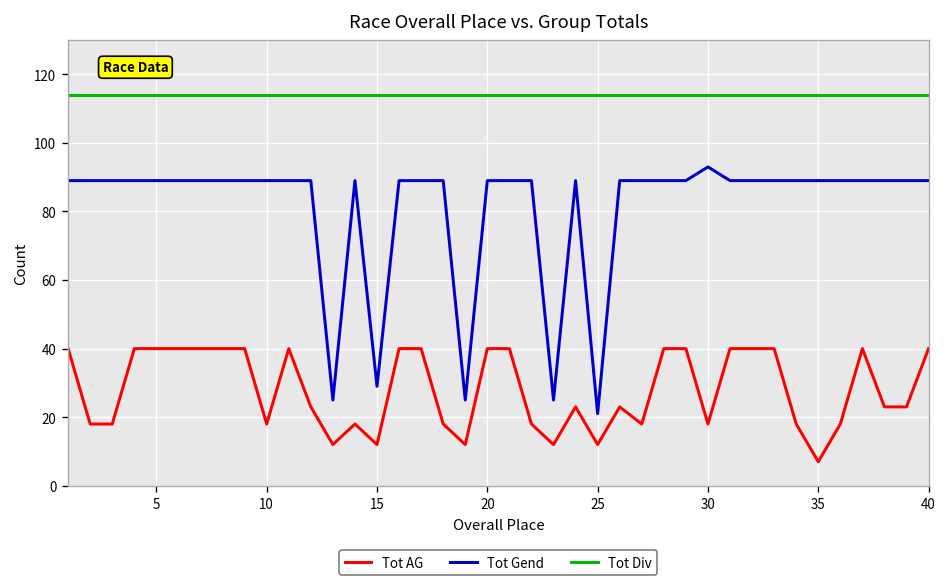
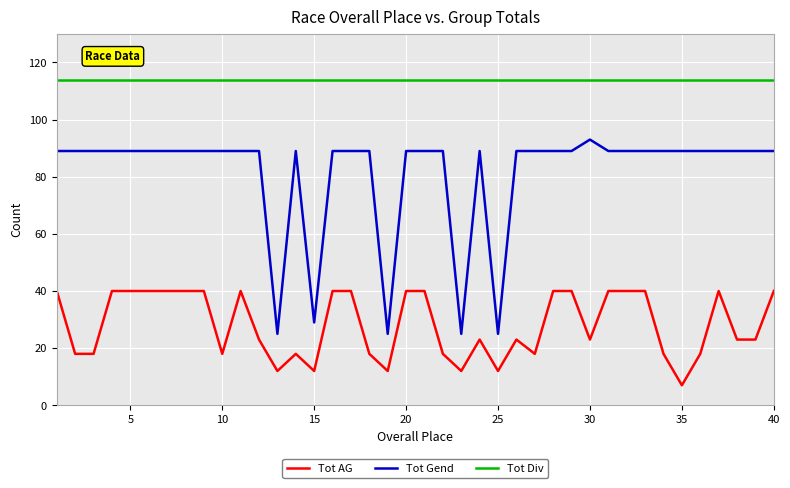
  {
    "Tot AG": {
      "5": 40,
      "10": 18,
      "15": 12,
      "20": 40,
      "25": 12,
-     "30": 18,
+     "30": 23,
      "35": 7,
      "40": 40
    },
    "Tot Gend": {
      "5": 89,
      "10": 89,
      "15": 29,
      "20": 89,
-     "25": 21,
+     "25": 25,
      "30": 93,
      "35": 89,
      "40": 89
    },
    "Tot Div": {
      "5": 114,
      "10": 114,
      "15": 114,
      "20": 114,
      "25": 114,
      "30": 114,
      "35": 114,
      "40": 114
    }
  }
